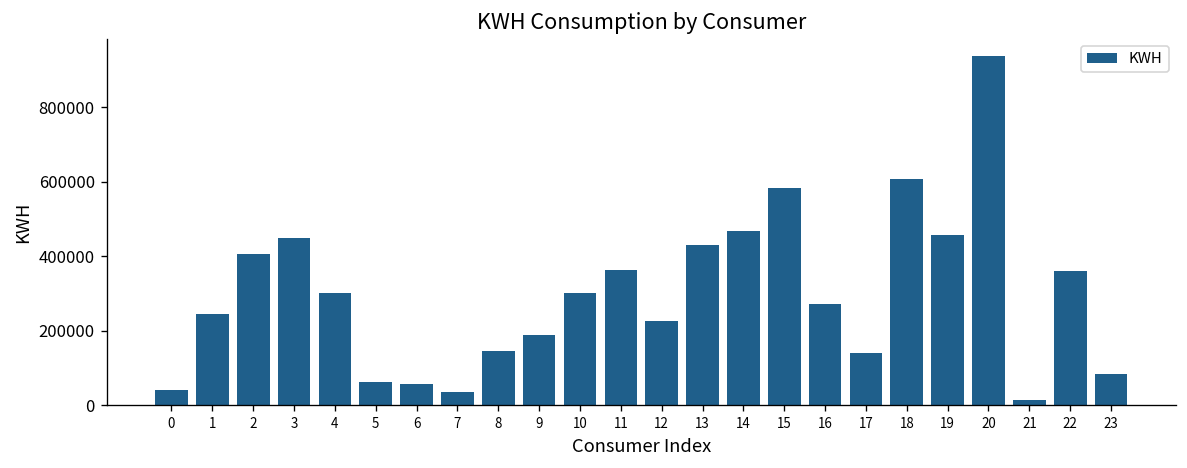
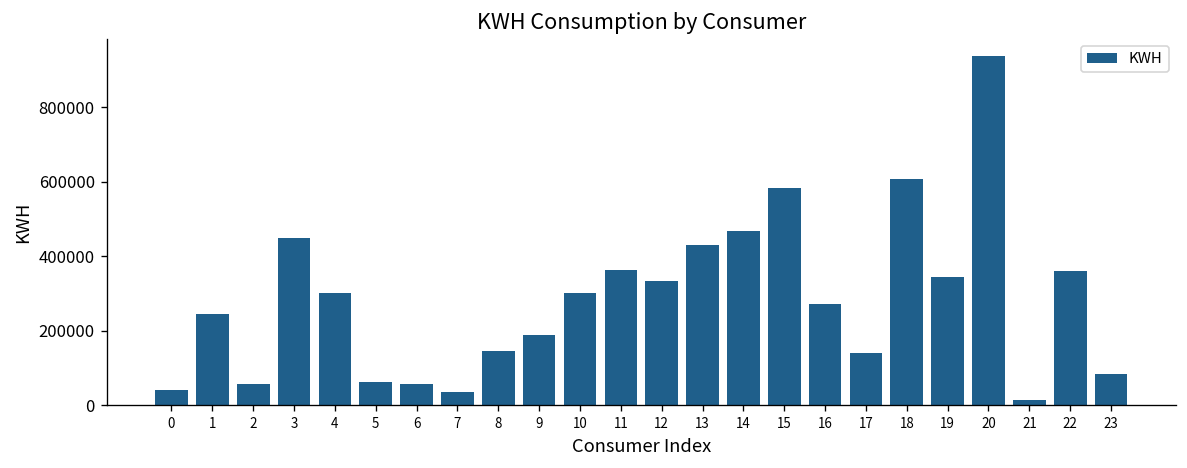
  {
    "0": 40000,
    "1": 250000,
-   "2": 410000,
+   "2": 60000,
    "3": 450000,
    "4": 300000,
    "5": 60000,
    "6": 60000,
    "7": 40000,
    "8": 150000,
    "9": 190000,
    "10": 300000,
    "11": 360000,
-   "12": 230000,
+   "12": 330000,
    "13": 430000,
    "14": 470000,
    "15": 580000,
    "16": 270000,
    "17": 140000,
    "18": 610000,
-   "19": 460000,
+   "19": 350000,
    "20": 940000,
    "21": 10000,
    "22": 360000,
    "23": 90000
  }
